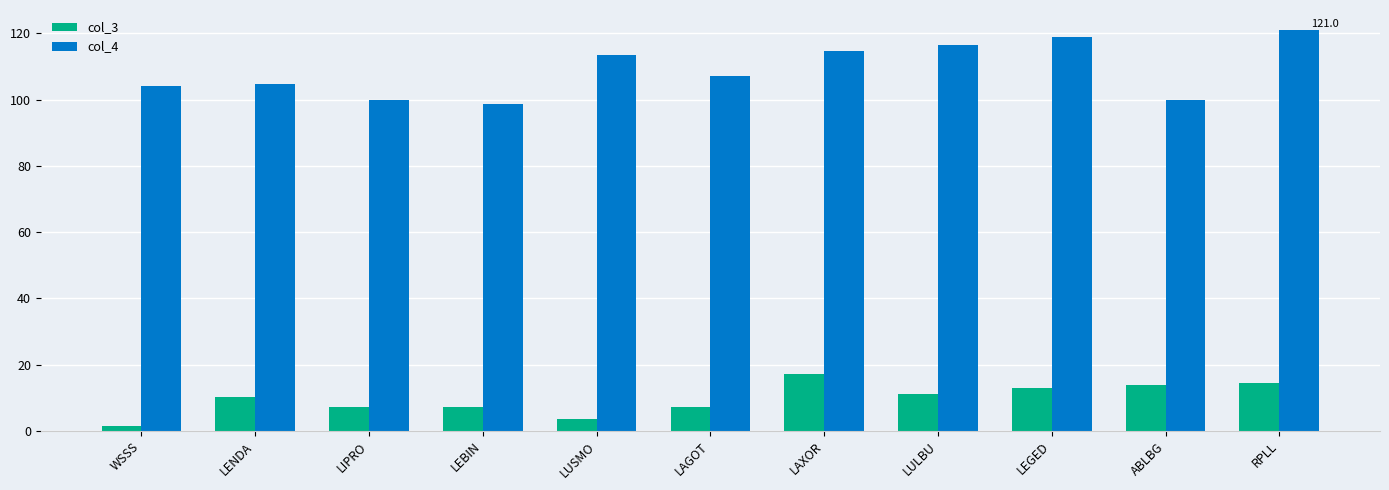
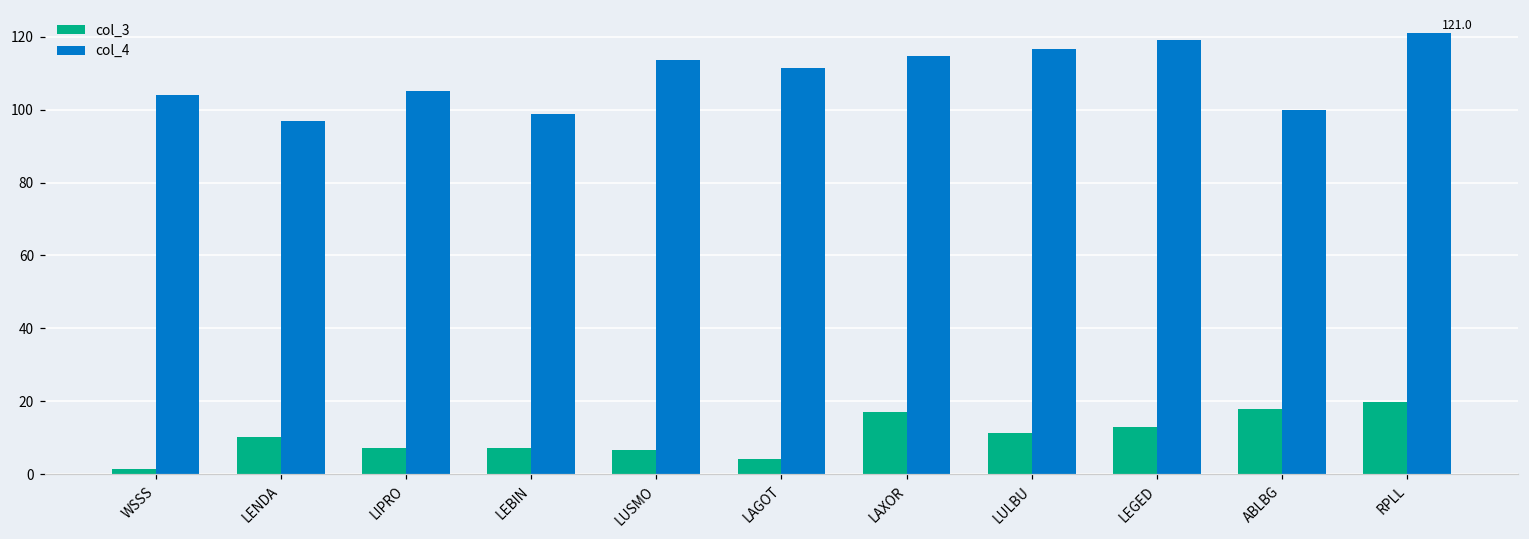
  {
    "col_3": {
      "WSSS": 1,
      "LENDA": 10,
      "LIPRO": 7,
      "LEBIN": 7,
-     "LUSMO": 4,
-     "LAGOT": 7,
+     "LUSMO": 7,
+     "LAGOT": 4,
      "LAXOR": 17,
      "LULBU": 11,
      "LEGED": 13,
-     "ABLBG": 14,
-     "RPLL": 15
+     "ABLBG": 18,
+     "RPLL": 20
    },
    "col_4": {
      "WSSS": 104,
-     "LENDA": 105,
-     "LIPRO": 100,
+     "LENDA": 97,
+     "LIPRO": 105,
      "LEBIN": 99,
      "LUSMO": 114,
-     "LAGOT": 107,
+     "LAGOT": 112,
      "LAXOR": 115,
      "LULBU": 117,
      "LEGED": 119,
      "ABLBG": 100
    }
  }
